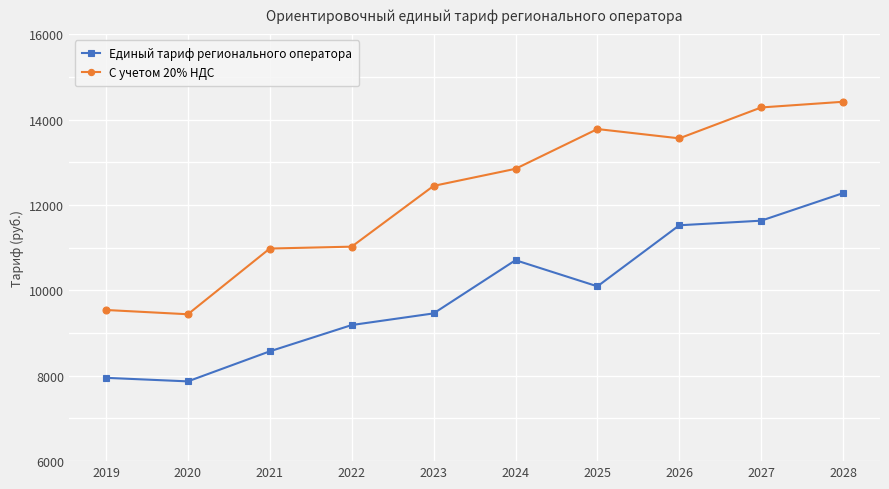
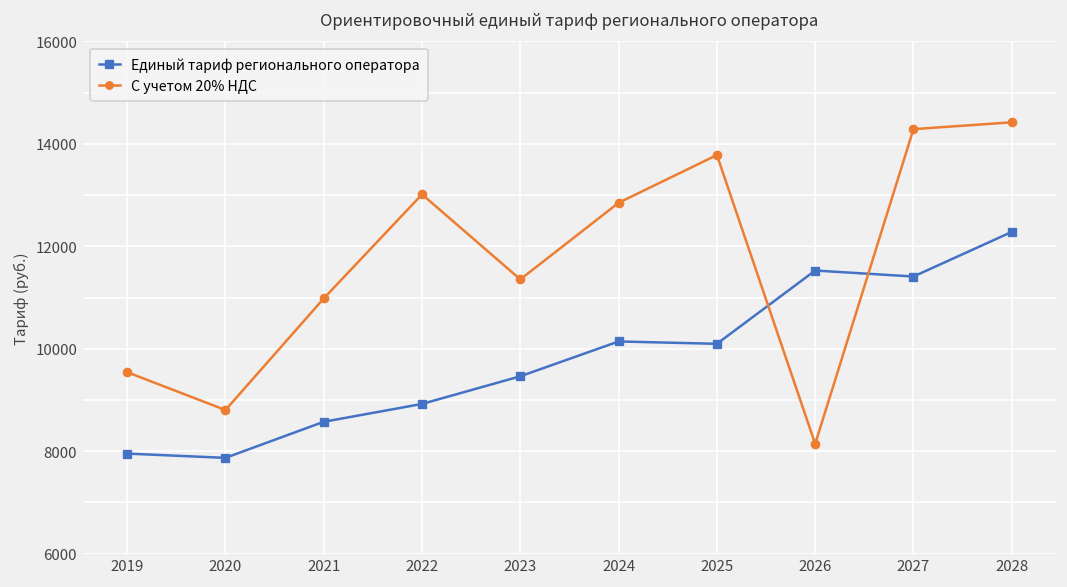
  {
    "Единый тариф регионального оператора": {
      "2019": 8000,
      "2020": 7900,
      "2021": 8600,
-     "2022": 9200,
+     "2022": 8900,
      "2023": 9500,
-     "2024": 10700,
+     "2024": 10100,
      "2025": 10100,
      "2026": 11500,
-     "2027": 11600,
+     "2027": 11400,
      "2028": 12300
    },
    "С учетом 20% НДС": {
      "2019": 9500,
-     "2020": 9400,
+     "2020": 8800,
      "2021": 11000,
-     "2022": 11000,
-     "2023": 12500,
+     "2022": 13000,
+     "2023": 11400,
      "2024": 12900,
      "2025": 13800,
-     "2026": 13600,
+     "2026": 8100,
      "2027": 14300,
      "2028": 14400
    }
  }
